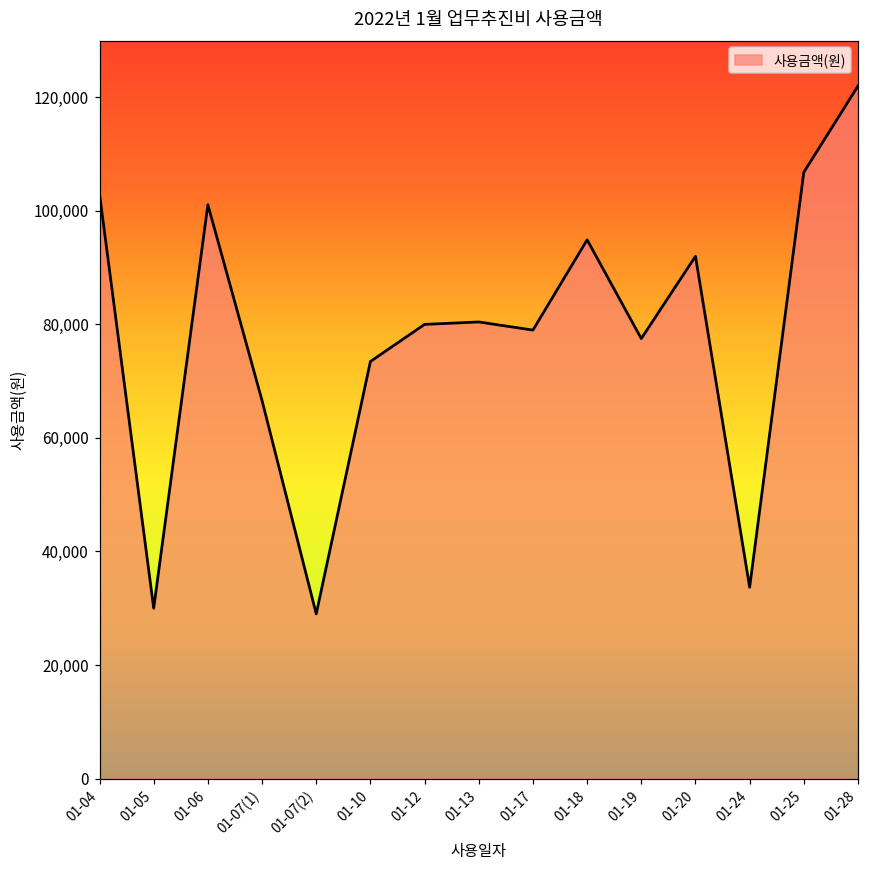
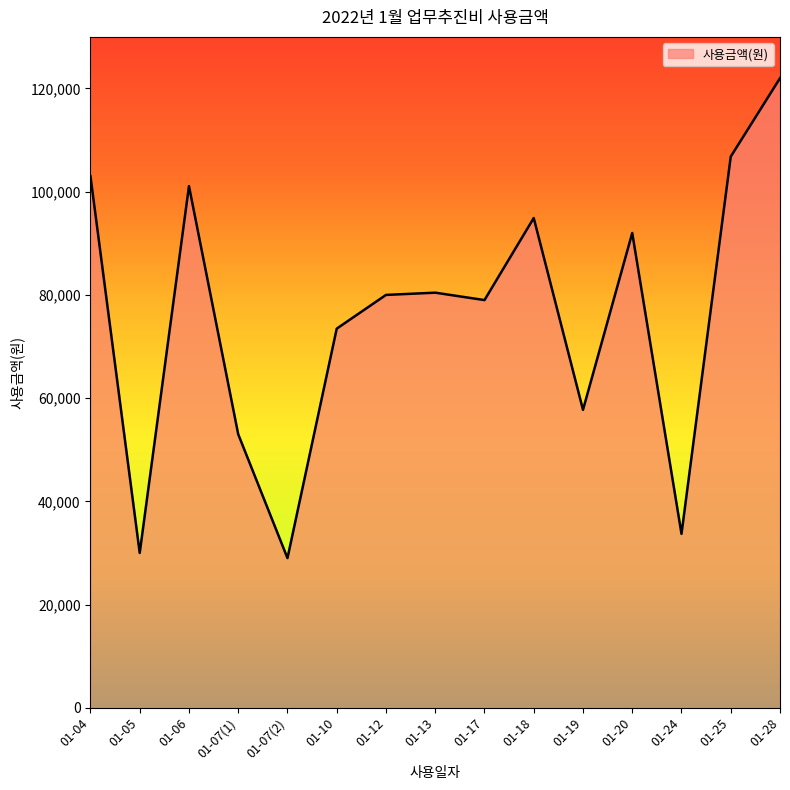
  {
    "01-04": "103,000",
    "01-05": "30,000",
    "01-06": "101,000",
-   "01-07(1)": "67,000",
+   "01-07(1)": "53,000",
    "01-07(2)": "29,000",
    "01-10": "73,000",
    "01-12": "80,000",
    "01-13": "80,000",
    "01-17": "79,000",
    "01-18": "95,000",
-   "01-19": "78,000",
+   "01-19": "58,000",
    "01-20": "92,000",
    "01-24": "34,000",
    "01-25": "107,000",
    "01-28": "122,000"
  }
